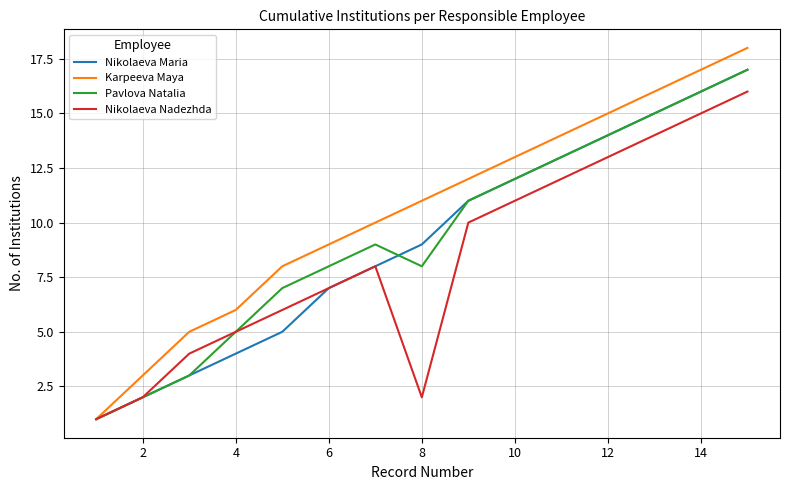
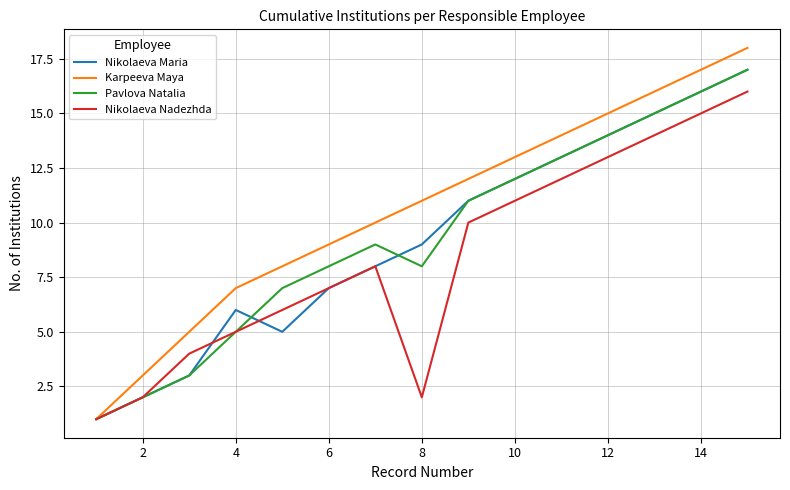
  {
    "Nikolaeva Maria": {
-     "4": 4,
+     "4": 6,
      "8": 9
    },
    "Karpeeva Maya": {
      "2": 3,
-     "4": 6,
+     "4": 7,
      "6": 9,
      "8": 11,
      "10": 13,
      "12": 15,
      "14": 17
    },
    "Pavlova Natalia": {
      "6": 8,
      "8": 8
    },
    "Nikolaeva Nadezhda": {
      "8": 2,
      "10": 11,
      "12": 13,
      "14": 15
    }
  }
